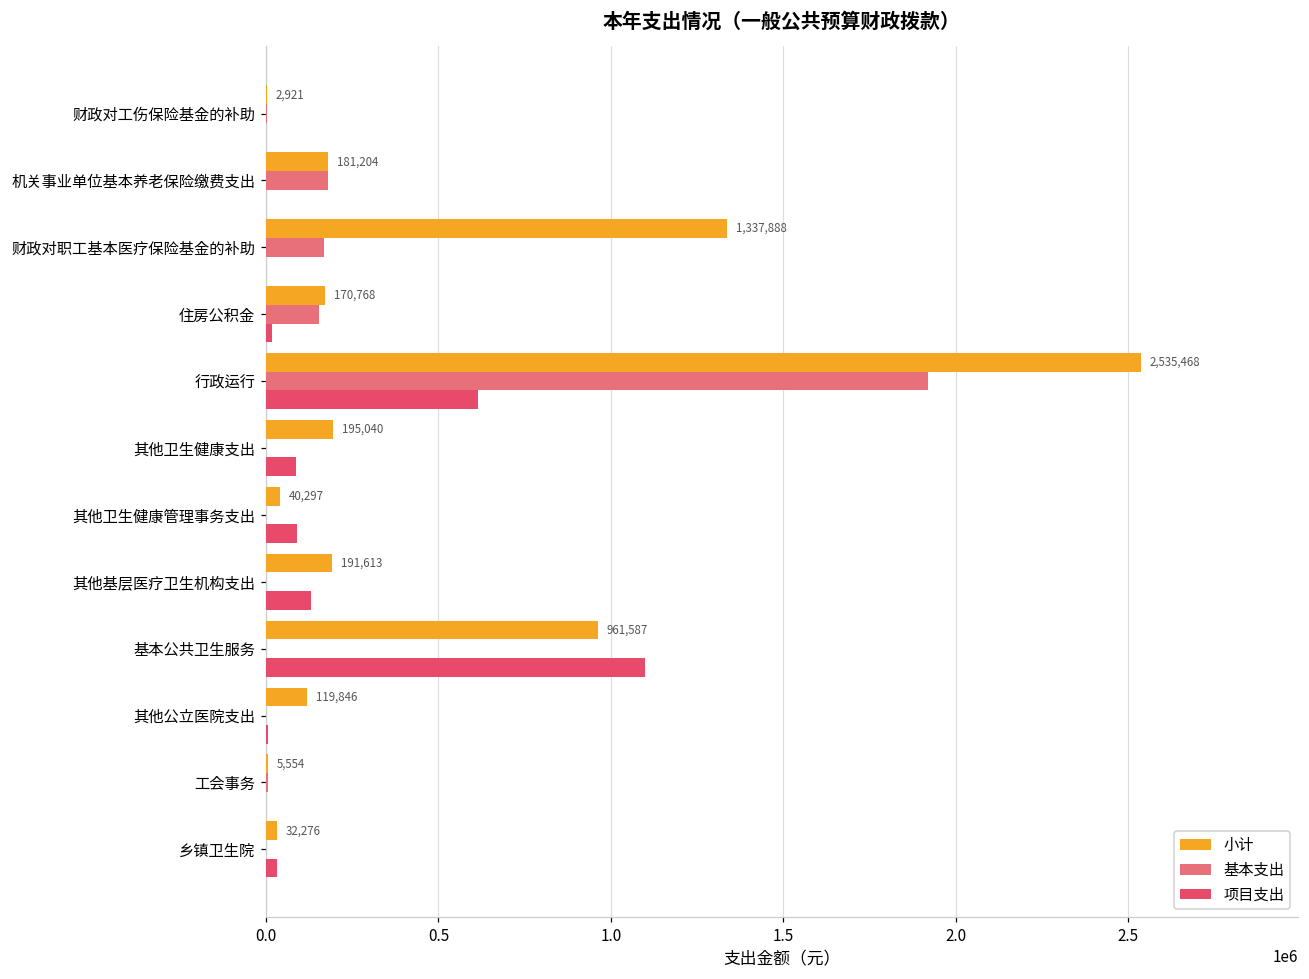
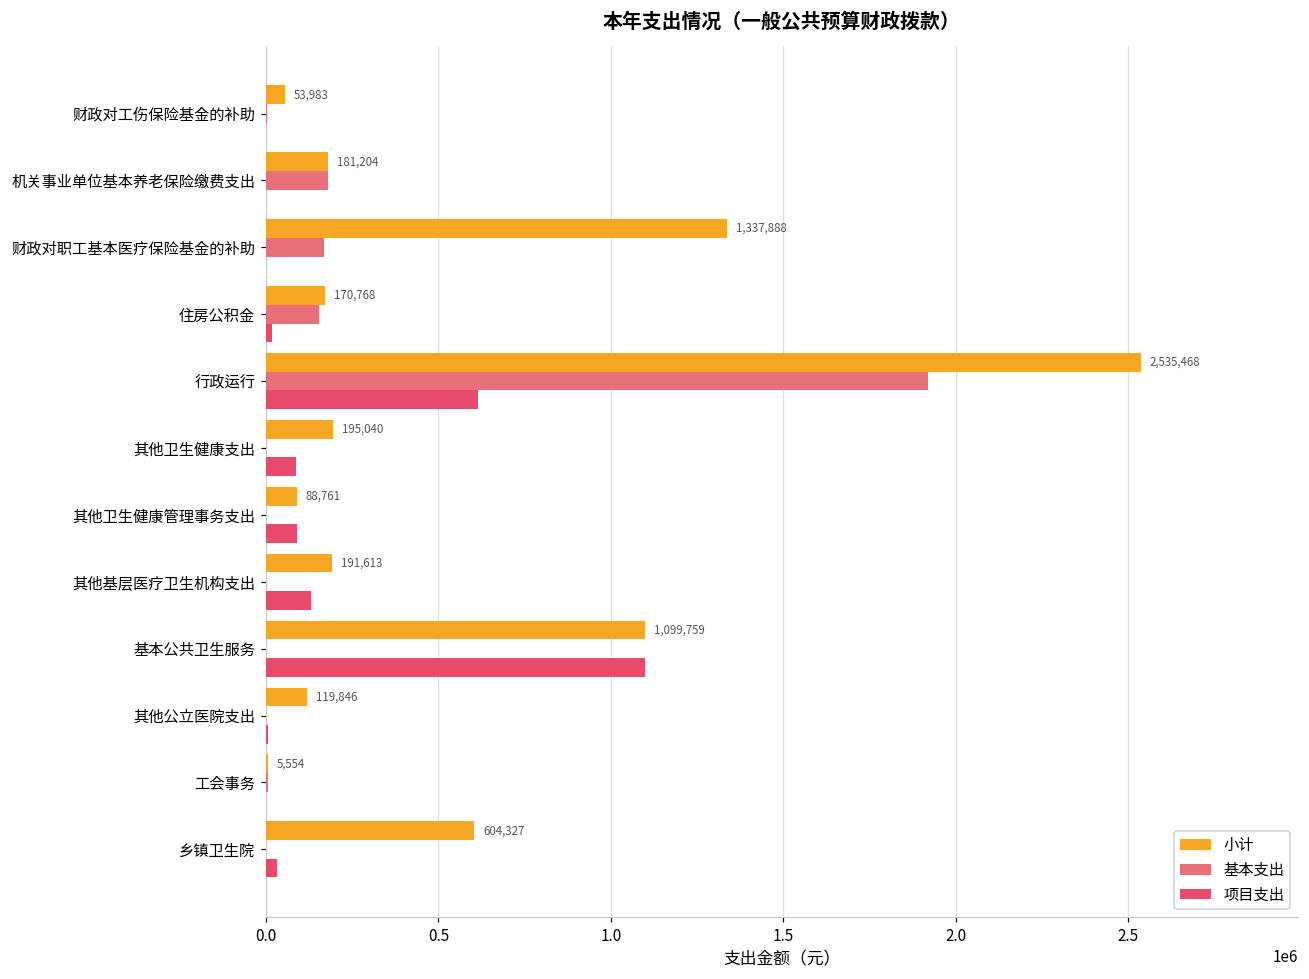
  {
    "小计": {
-     "财政对工伤保险基金的补助": "2,921",
+     "财政对工伤保险基金的补助": "53,983",
      "机关事业单位基本养老保险缴费支出": "181,204",
      "财政对职工基本医疗保险基金的补助": "1,337,888",
      "住房公积金": "170,768",
      "行政运行": "2,535,468",
      "其他卫生健康支出": "195,040",
-     "其他卫生健康管理事务支出": "40,297",
+     "其他卫生健康管理事务支出": "88,761",
      "其他基层医疗卫生机构支出": "191,613",
-     "基本公共卫生服务": "961,587",
+     "基本公共卫生服务": "1,099,759",
      "其他公立医院支出": "119,846",
      "工会事务": "5,554",
-     "乡镇卫生院": "32,276"
+     "乡镇卫生院": "604,327"
    }
  }
